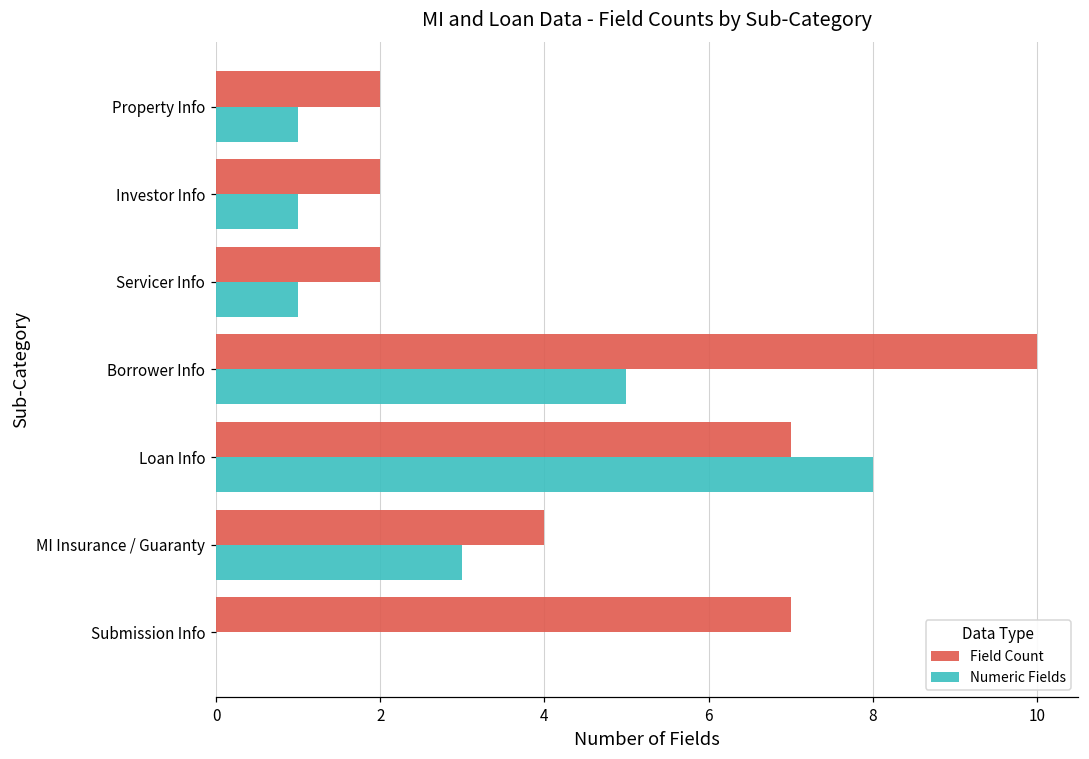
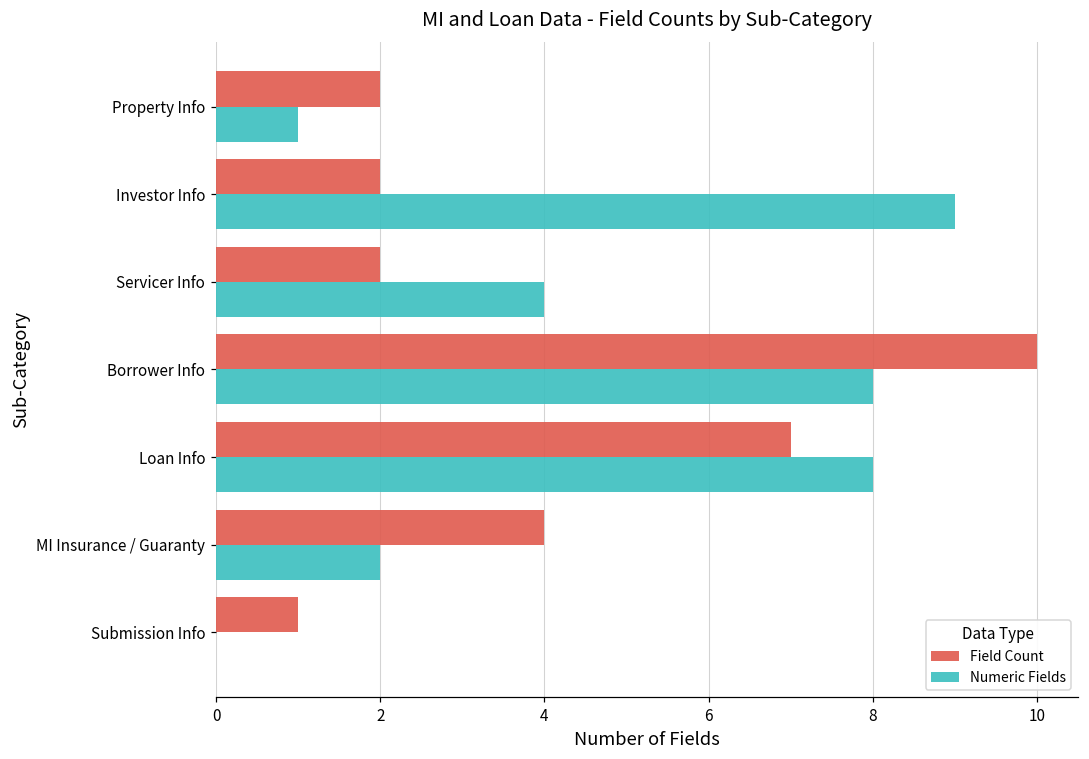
  {
    "Field Count": {
      "Property Info": 2,
      "Investor Info": 2,
      "Servicer Info": 2,
      "Borrower Info": 10,
      "Loan Info": 7,
      "MI Insurance / Guaranty": 4,
-     "Submission Info": 7
+     "Submission Info": 1
    },
    "Numeric Fields": {
      "Property Info": 1,
-     "Investor Info": 1,
-     "Servicer Info": 1,
-     "Borrower Info": 5,
+     "Investor Info": 9,
+     "Servicer Info": 4,
+     "Borrower Info": 8,
      "Loan Info": 8,
-     "MI Insurance / Guaranty": 3,
+     "MI Insurance / Guaranty": 2,
      "Submission Info": 0
    }
  }
